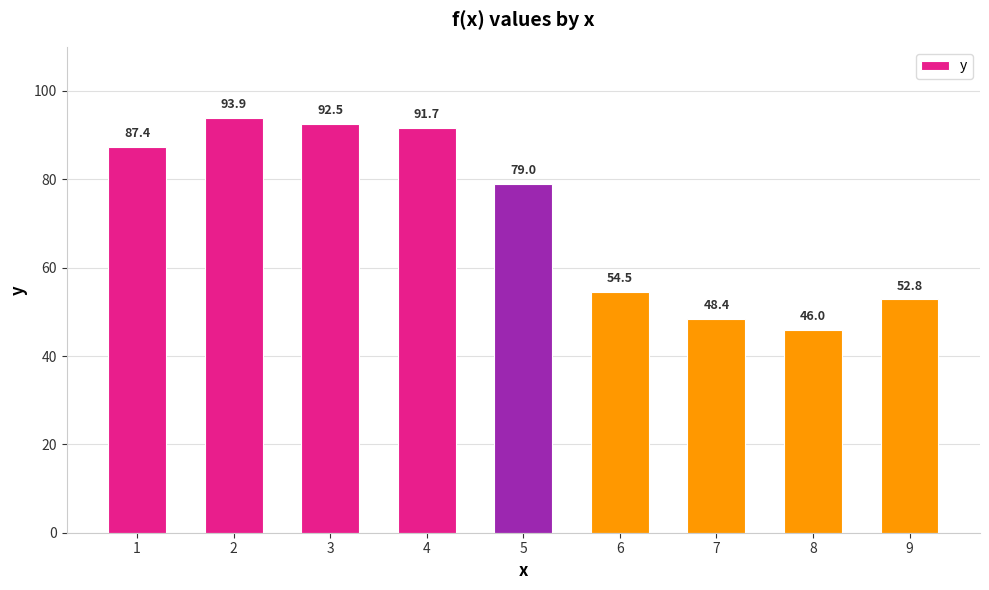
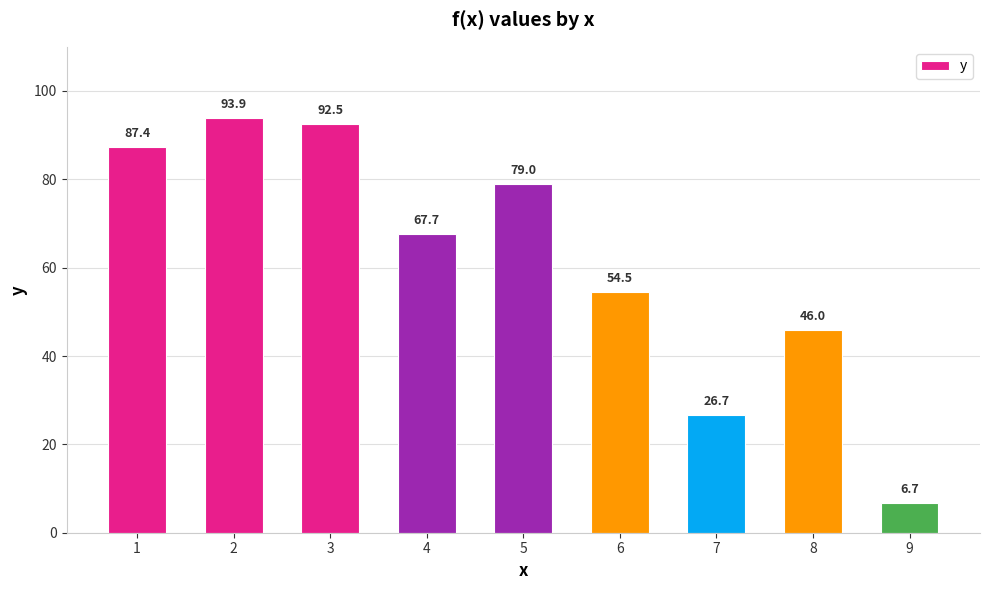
  {
    "1": 87.4,
    "2": 93.9,
    "3": 92.5,
-   "4": 91.7,
+   "4": 67.7,
    "5": 79.0,
    "6": 54.5,
-   "7": 48.4,
+   "7": 26.7,
    "8": 46.0,
-   "9": 52.8
+   "9": 6.7
  }
